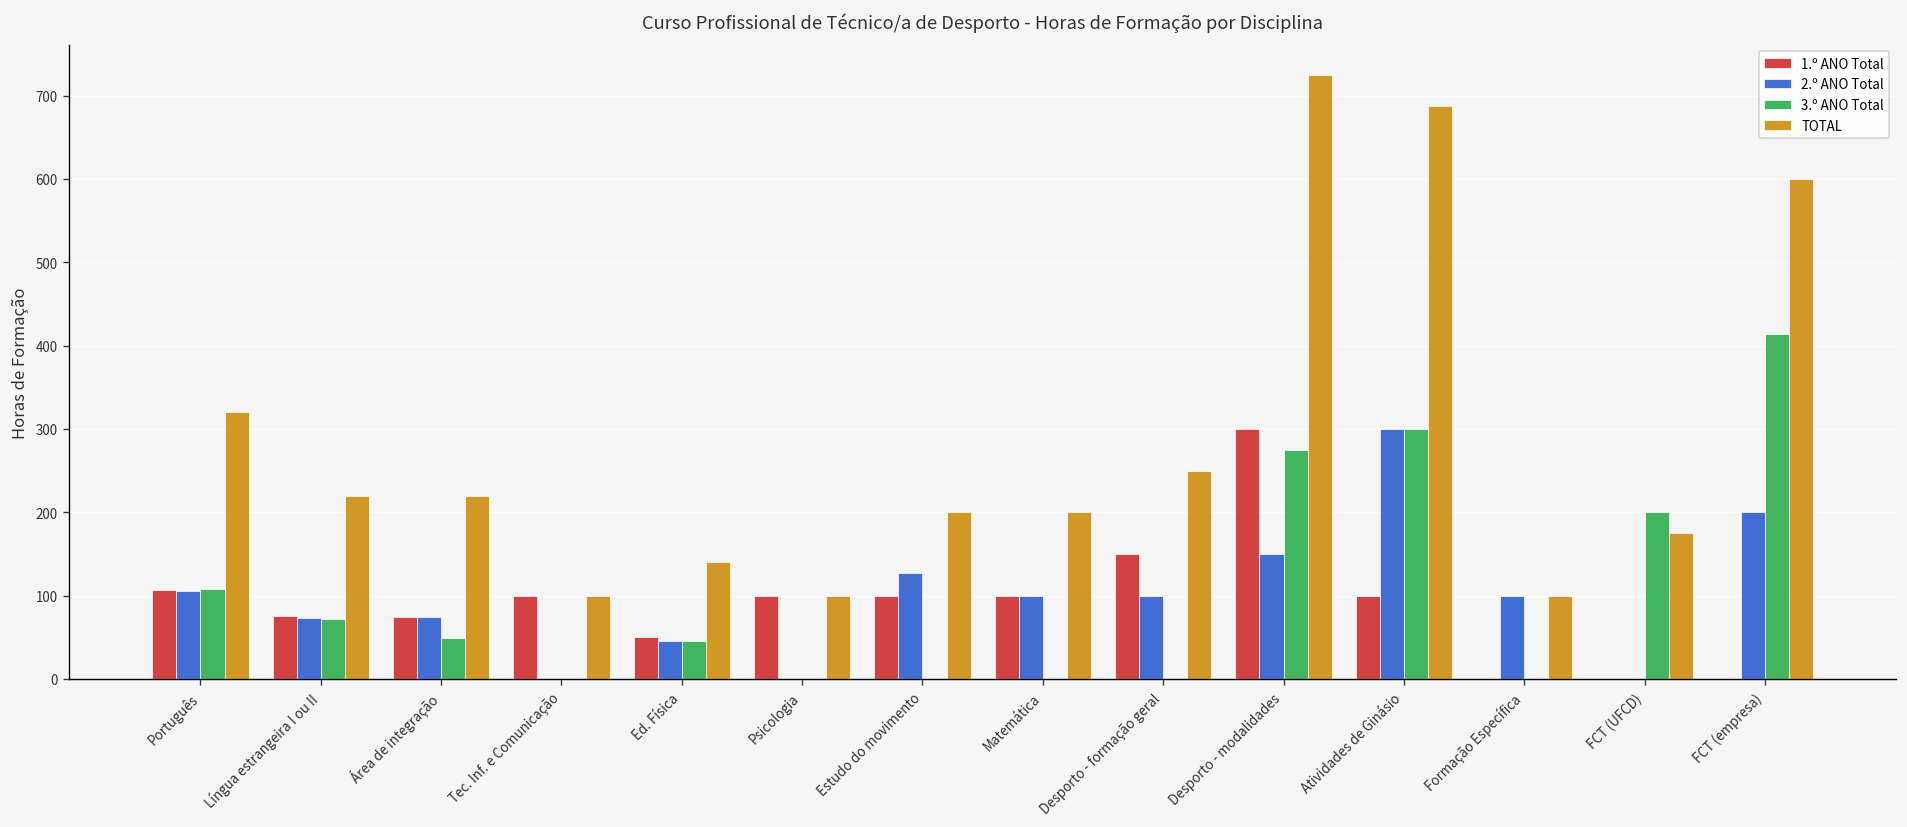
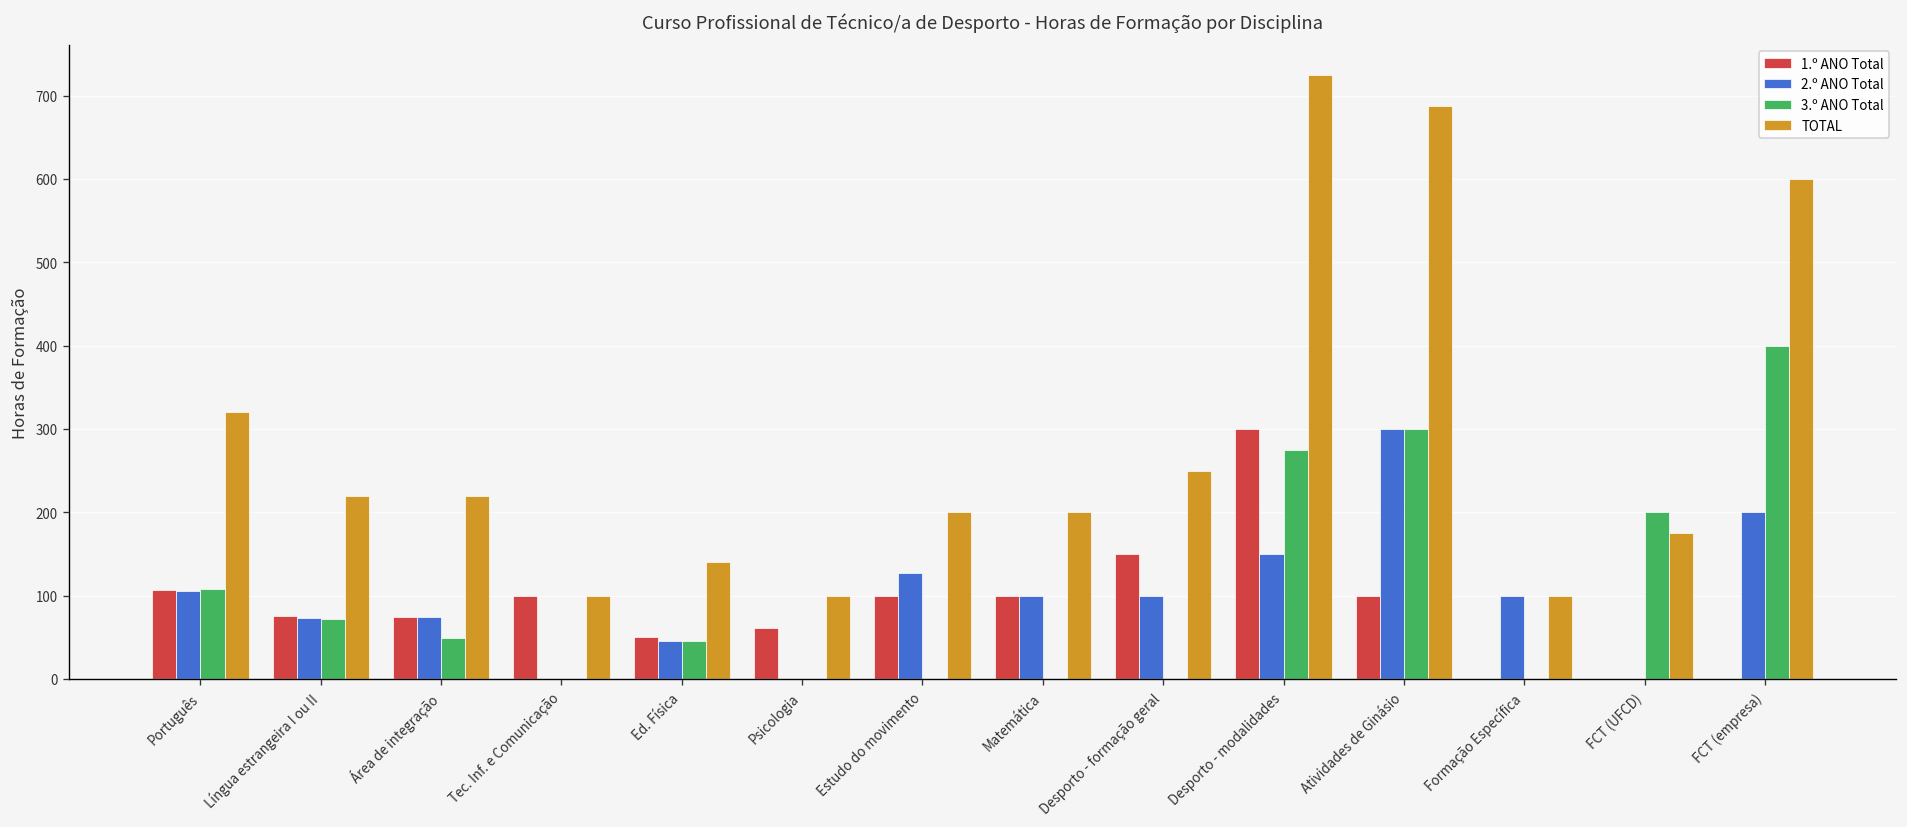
  {
    "1.º ANO Total": {
      "Português": 110,
      "Língua estrangeira I ou II": 80,
      "Área de integração": 70,
      "Tec. Inf. e Comunicação": 100,
      "Ed. Física": 50,
-     "Psicologia": 100,
+     "Psicologia": 60,
      "Estudo do movimento": 100,
      "Matemática": 100,
      "Desporto - formação geral": 150,
      "Desporto - modalidades": 300,
      "Atividades de Ginásio": 100,
      "Formação Específica": 0,
      "FCT (UFCD)": 0,
      "FCT (empresa)": 0
    },
    "2.º ANO Total": {
      "Português": 110,
      "Língua estrangeira I ou II": 70,
      "Área de integração": 70,
      "Tec. Inf. e Comunicação": 0,
      "Ed. Física": 50,
      "Psicologia": 0,
      "Estudo do movimento": 130,
      "Matemática": 100,
      "Desporto - formação geral": 100,
      "Desporto - modalidades": 150,
      "Atividades de Ginásio": 300,
      "Formação Específica": 100,
      "FCT (UFCD)": 0,
      "FCT (empresa)": 200
    },
    "3.º ANO Total": {
      "Português": 110,
      "Língua estrangeira I ou II": 70,
      "Área de integração": 50,
      "Tec. Inf. e Comunicação": 0,
      "Ed. Física": 50,
      "Psicologia": 0,
      "Estudo do movimento": 0,
      "Matemática": 0,
      "Desporto - formação geral": 0,
      "Desporto - modalidades": 280,
      "Atividades de Ginásio": 300,
      "Formação Específica": 0,
      "FCT (UFCD)": 200,
-     "FCT (empresa)": 410
+     "FCT (empresa)": 400
    },
    "TOTAL": {
      "Português": 320,
      "Língua estrangeira I ou II": 220,
      "Área de integração": 220,
      "Tec. Inf. e Comunicação": 100,
      "Ed. Física": 140,
      "Psicologia": 100,
      "Estudo do movimento": 200,
      "Matemática": 200,
      "Desporto - formação geral": 250,
      "Desporto - modalidades": 730,
      "Atividades de Ginásio": 690,
      "Formação Específica": 100,
      "FCT (UFCD)": 180,
      "FCT (empresa)": 600
    }
  }
